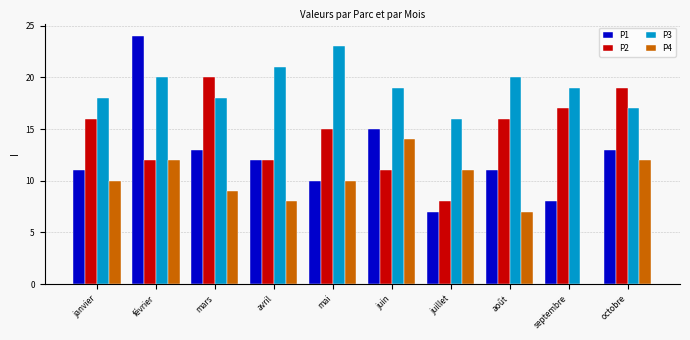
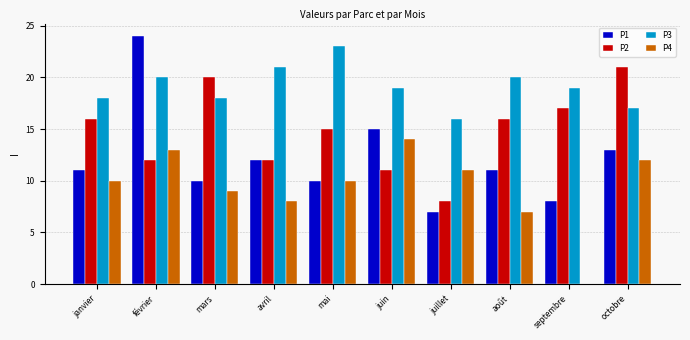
  {
    "P1": {
      "janvier": 11,
      "février": 24,
-     "mars": 13,
+     "mars": 10,
      "avril": 12,
      "mai": 10,
      "juin": 15,
      "juillet": 7,
      "août": 11,
      "septembre": 8,
      "octobre": 13
    },
    "P2": {
      "janvier": 16,
      "février": 12,
      "mars": 20,
      "avril": 12,
      "mai": 15,
      "juin": 11,
      "juillet": 8,
      "août": 16,
      "septembre": 17,
-     "octobre": 19
+     "octobre": 21
    },
    "P3": {
      "janvier": 18,
      "février": 20,
      "mars": 18,
      "avril": 21,
      "mai": 23,
      "juin": 19,
      "juillet": 16,
      "août": 20,
      "septembre": 19,
      "octobre": 17
    },
    "P4": {
      "janvier": 10,
-     "février": 12,
+     "février": 13,
      "mars": 9,
      "avril": 8,
      "mai": 10,
      "juin": 14,
      "juillet": 11,
      "août": 7,
      "septembre": 0,
      "octobre": 12
    }
  }
